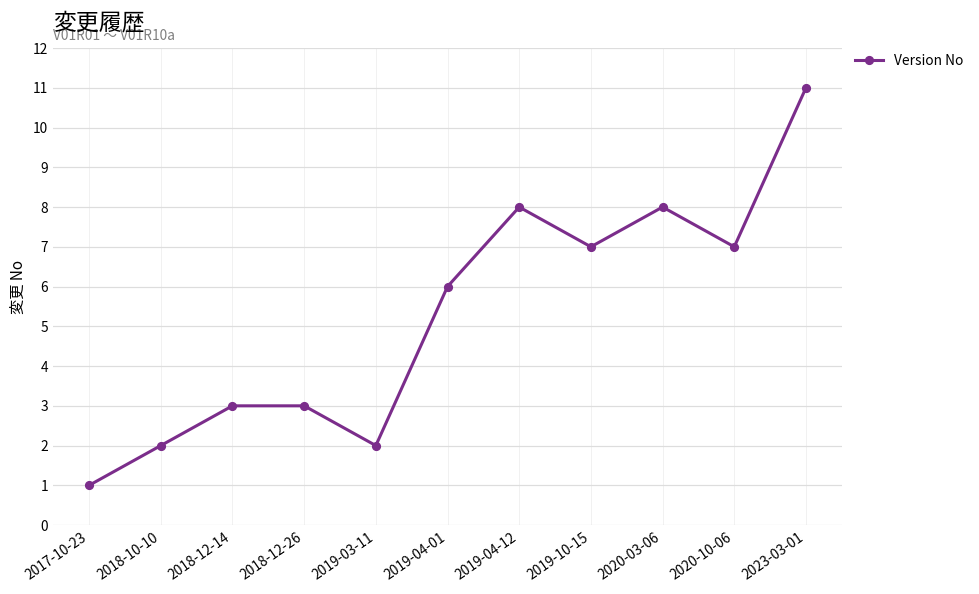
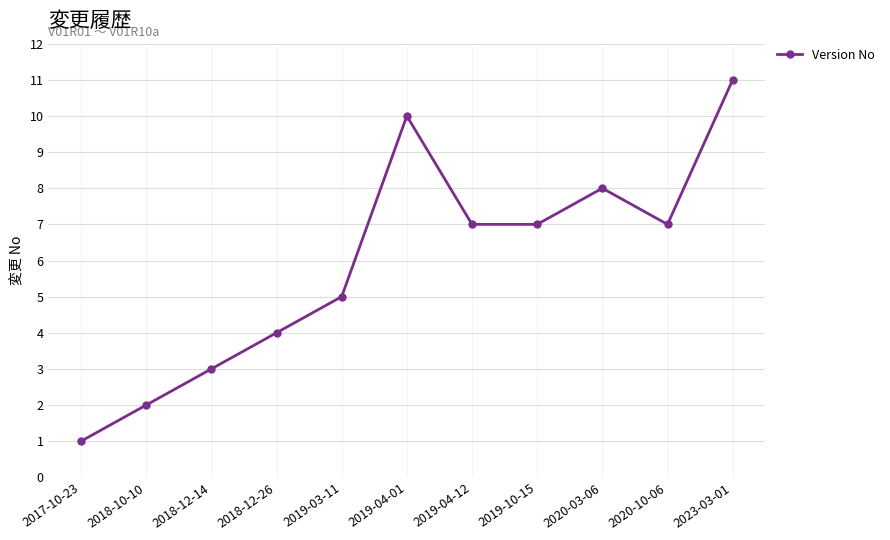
  {
    "2017-10-23": 1,
    "2018-10-10": 2,
    "2018-12-14": 3,
-   "2018-12-26": 3,
-   "2019-03-11": 2,
-   "2019-04-01": 6,
-   "2019-04-12": 8,
+   "2018-12-26": 4,
+   "2019-03-11": 5,
+   "2019-04-01": 10,
+   "2019-04-12": 7,
    "2019-10-15": 7,
    "2020-03-06": 8,
    "2020-10-06": 7,
    "2023-03-01": 11
  }
